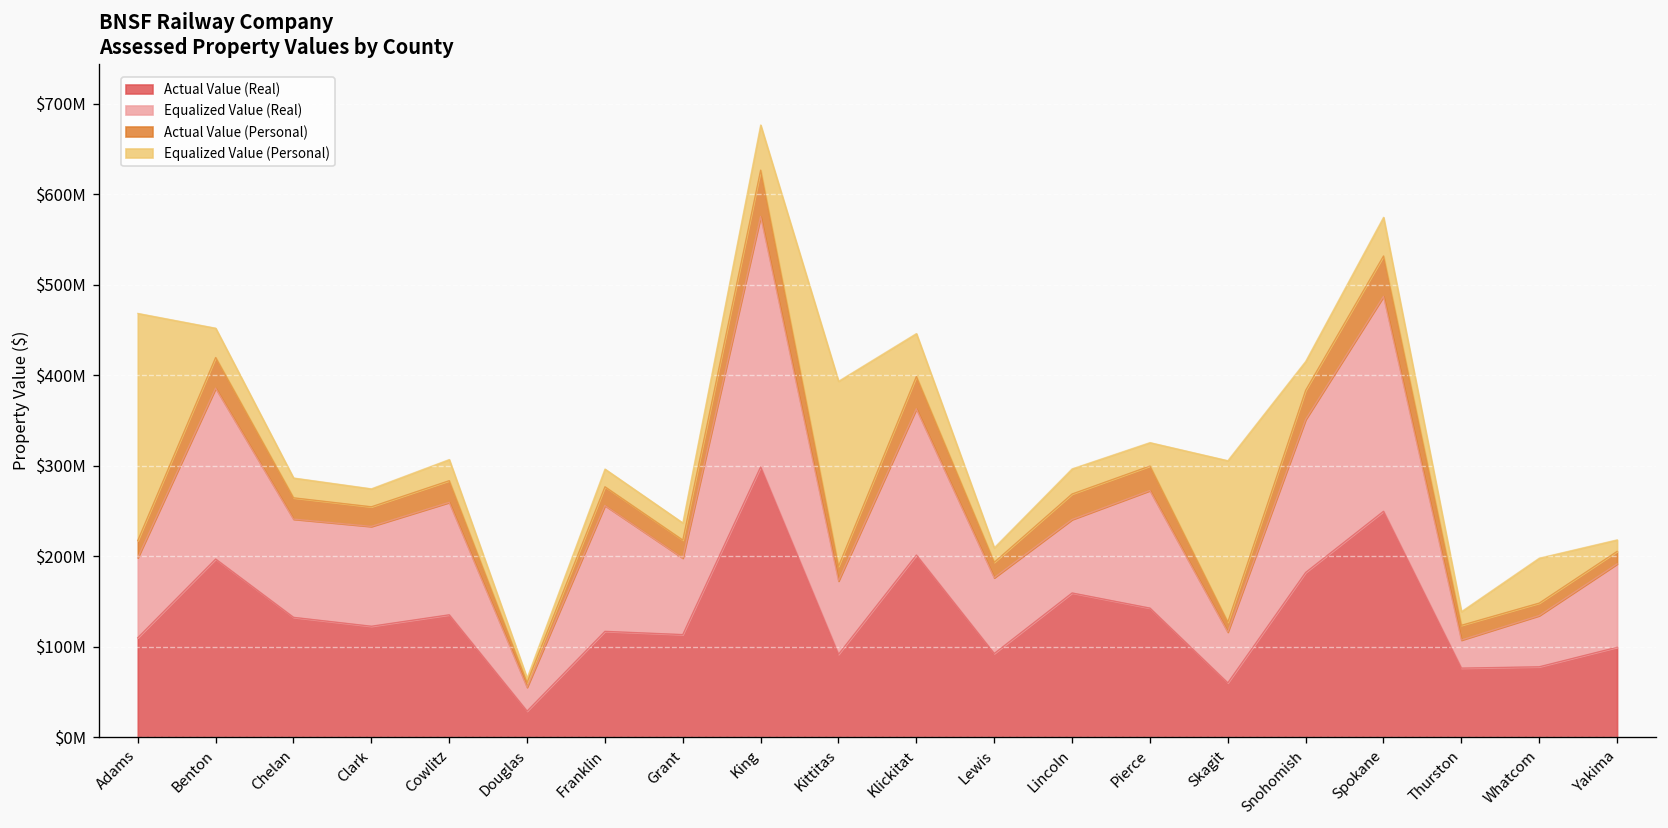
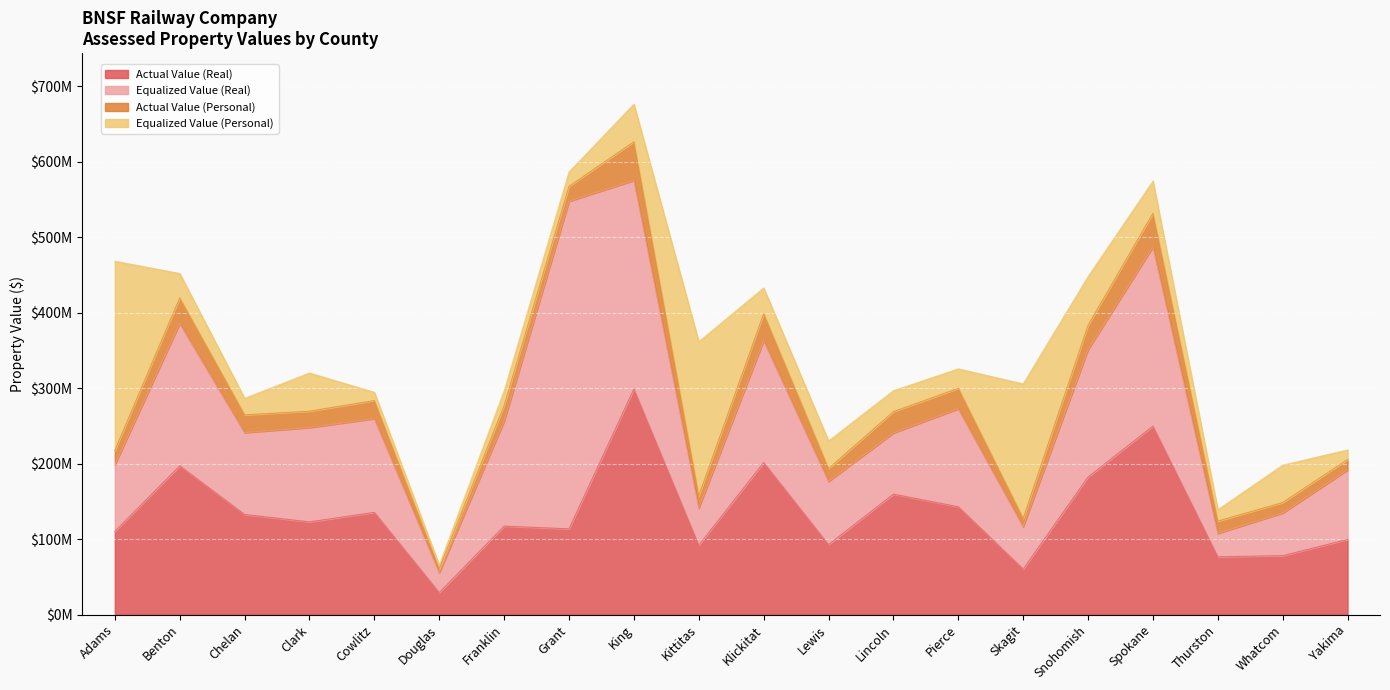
  {
    "Equalized Value (Real)": {
      "Adams": "$90000000",
      "Benton": "$190000000",
      "Chelan": "$110000000",
-     "Clark": "$110000000",
+     "Clark": "$130000000",
      "Cowlitz": "$120000000",
      "Douglas": "$30000000",
      "Franklin": "$140000000",
-     "Grant": "$80000000",
+     "Grant": "$430000000",
      "King": "$280000000",
-     "Kittitas": "$80000000",
+     "Kittitas": "$50000000",
      "Klickitat": "$160000000",
      "Lewis": "$80000000",
      "Lincoln": "$80000000",
      "Pierce": "$130000000",
      "Skagit": "$60000000",
      "Snohomish": "$170000000",
      "Spokane": "$240000000",
      "Thurston": "$30000000",
      "Whatcom": "$60000000",
      "Yakima": "$90000000"
    },
    "Equalized Value (Personal)": {
      "Adams": "$250000000",
      "Benton": "$30000000",
      "Chelan": "$20000000",
-     "Clark": "$20000000",
-     "Cowlitz": "$20000000",
+     "Clark": "$50000000",
+     "Cowlitz": "$10000000",
      "Douglas": "$0",
      "Franklin": "$20000000",
      "Grant": "$20000000",
      "King": "$50000000",
      "Kittitas": "$200000000",
-     "Klickitat": "$50000000",
-     "Lewis": "$20000000",
+     "Klickitat": "$30000000",
+     "Lewis": "$40000000",
      "Lincoln": "$30000000",
      "Pierce": "$30000000",
      "Skagit": "$180000000",
-     "Snohomish": "$30000000",
+     "Snohomish": "$60000000",
      "Spokane": "$40000000",
      "Thurston": "$20000000",
      "Whatcom": "$50000000",
      "Yakima": "$10000000"
    }
  }
